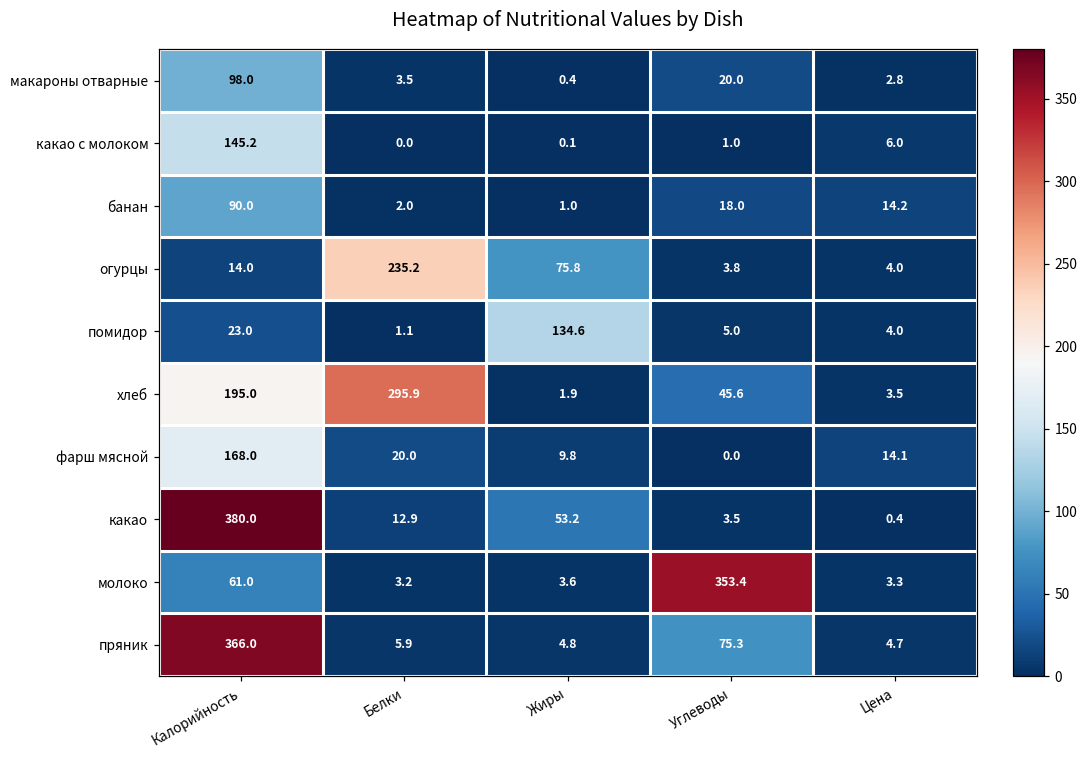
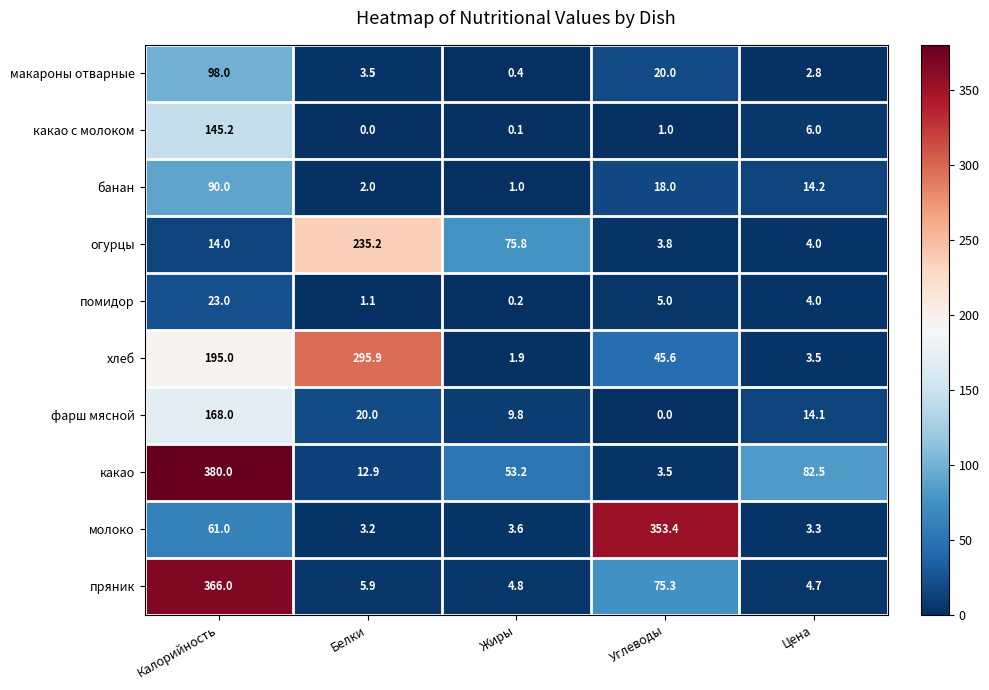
  {
    "макароны отварные": {
      "Калорийность": 98.0,
      "Белки": 3.5,
      "Жиры": 0.4,
      "Углеводы": 20.0,
      "Цена": 2.8
    },
    "какао с молоком": {
      "Калорийность": 145.2,
      "Белки": 0.0,
      "Жиры": 0.1,
      "Углеводы": 1.0,
      "Цена": 6.0
    },
    "банан": {
      "Калорийность": 90.0,
      "Белки": 2.0,
      "Жиры": 1.0,
      "Углеводы": 18.0,
      "Цена": 14.2
    },
    "огурцы": {
      "Калорийность": 14.0,
      "Белки": 235.2,
      "Жиры": 75.8,
      "Углеводы": 3.8,
      "Цена": 4.0
    },
    "помидор": {
      "Калорийность": 23.0,
      "Белки": 1.1,
-     "Жиры": 134.6,
+     "Жиры": 0.2,
      "Углеводы": 5.0,
      "Цена": 4.0
    },
    "хлеб": {
      "Калорийность": 195.0,
      "Белки": 295.9,
      "Жиры": 1.9,
      "Углеводы": 45.6,
      "Цена": 3.5
    },
    "фарш мясной": {
      "Калорийность": 168.0,
      "Белки": 20.0,
      "Жиры": 9.8,
      "Углеводы": 0.0,
      "Цена": 14.1
    },
    "какао": {
      "Калорийность": 380.0,
      "Белки": 12.9,
      "Жиры": 53.2,
      "Углеводы": 3.5,
-     "Цена": 0.4
+     "Цена": 82.5
    },
    "молоко": {
      "Калорийность": 61.0,
      "Белки": 3.2,
      "Жиры": 3.6,
      "Углеводы": 353.4,
      "Цена": 3.3
    },
    "пряник": {
      "Калорийность": 366.0,
      "Белки": 5.9,
      "Жиры": 4.8,
      "Углеводы": 75.3,
      "Цена": 4.7
    }
  }
